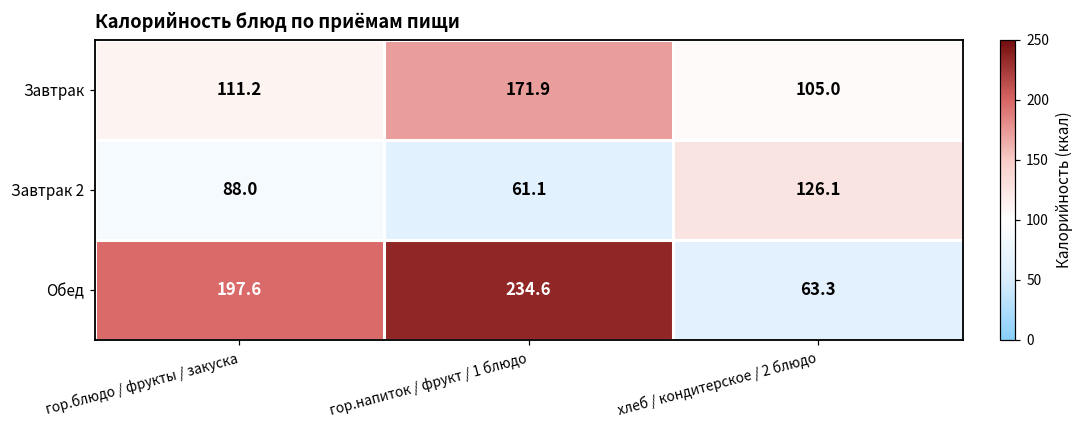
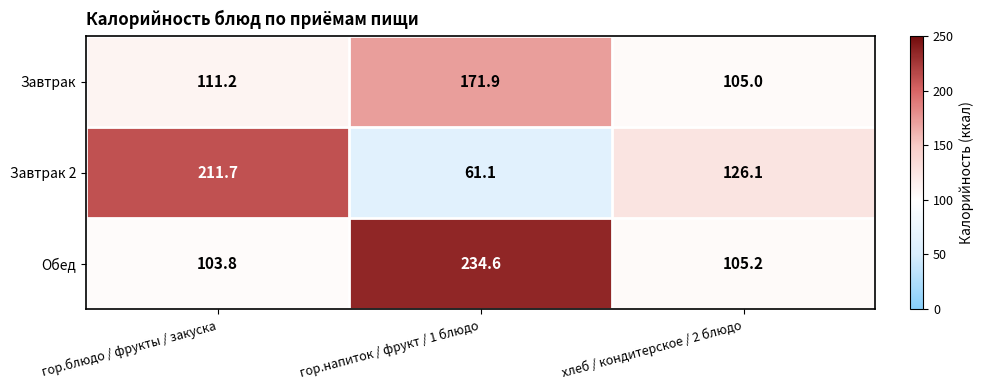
  {
    "Завтрак": {
      "гор.блюдо / фрукты / закуска": 111.2,
      "гор.напиток / фрукт / 1 блюдо": 171.9,
      "хлеб / кондитерское / 2 блюдо": 105.0
    },
    "Завтрак 2": {
-     "гор.блюдо / фрукты / закуска": 88.0,
+     "гор.блюдо / фрукты / закуска": 211.7,
      "гор.напиток / фрукт / 1 блюдо": 61.1,
      "хлеб / кондитерское / 2 блюдо": 126.1
    },
    "Обед": {
-     "гор.блюдо / фрукты / закуска": 197.6,
+     "гор.блюдо / фрукты / закуска": 103.8,
      "гор.напиток / фрукт / 1 блюдо": 234.6,
-     "хлеб / кондитерское / 2 блюдо": 63.3
+     "хлеб / кондитерское / 2 блюдо": 105.2
    }
  }
